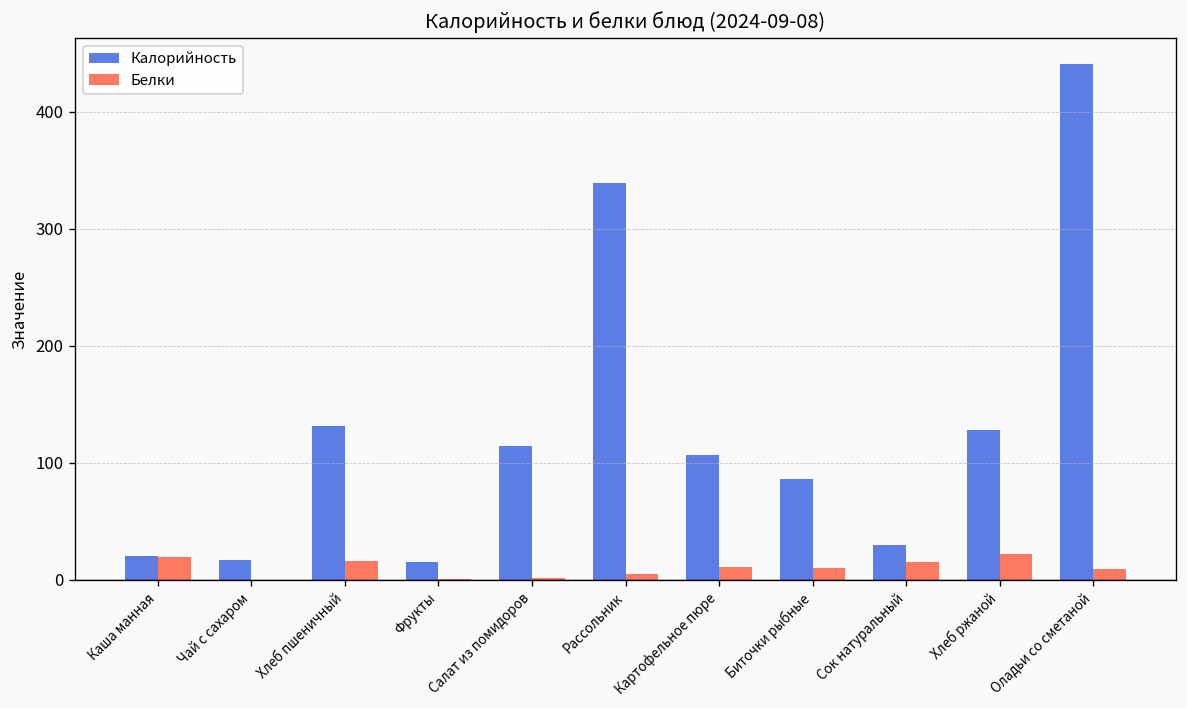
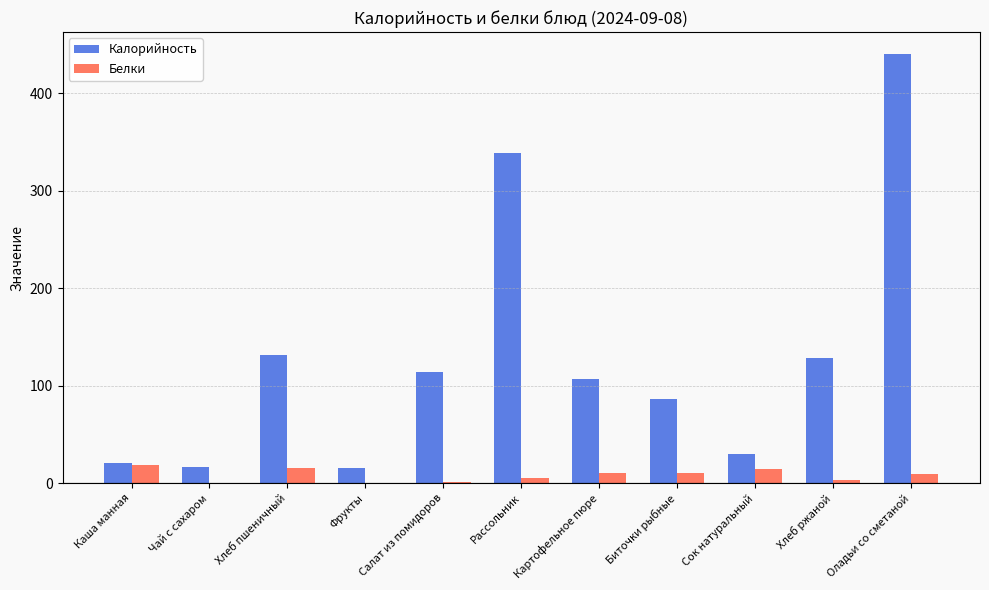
  {
    "Калорийность": {
      "Каша манная": 20,
      "Чай с сахаром": 20,
      "Хлеб пшеничный": 130,
      "Фрукты": 20,
      "Салат из помидоров": 110,
      "Рассольник": 340,
      "Картофельное пюре": 110,
      "Биточки рыбные": 90,
      "Сок натуральный": 30,
      "Хлеб ржаной": 130,
      "Оладьи со сметаной": 440
    },
    "Белки": {
      "Каша манная": 20,
      "Чай с сахаром": 0,
      "Хлеб пшеничный": 20,
      "Рассольник": 10,
      "Картофельное пюре": 10,
      "Биточки рыбные": 10,
      "Сок натуральный": 10,
-     "Хлеб ржаной": 20,
+     "Хлеб ржаной": 0,
      "Оладьи со сметаной": 10
    }
  }
